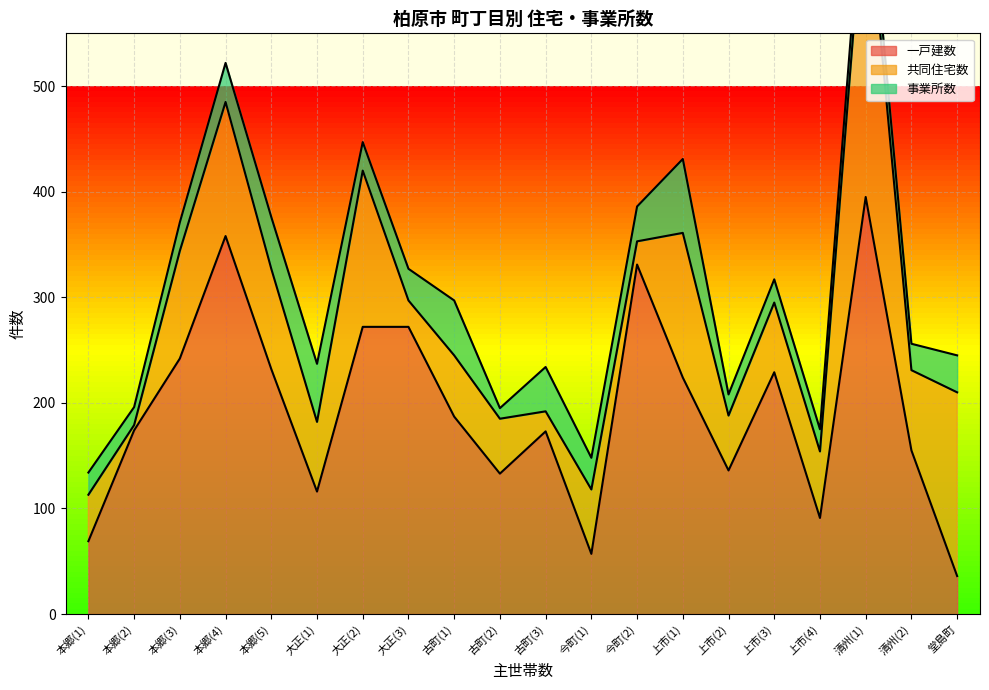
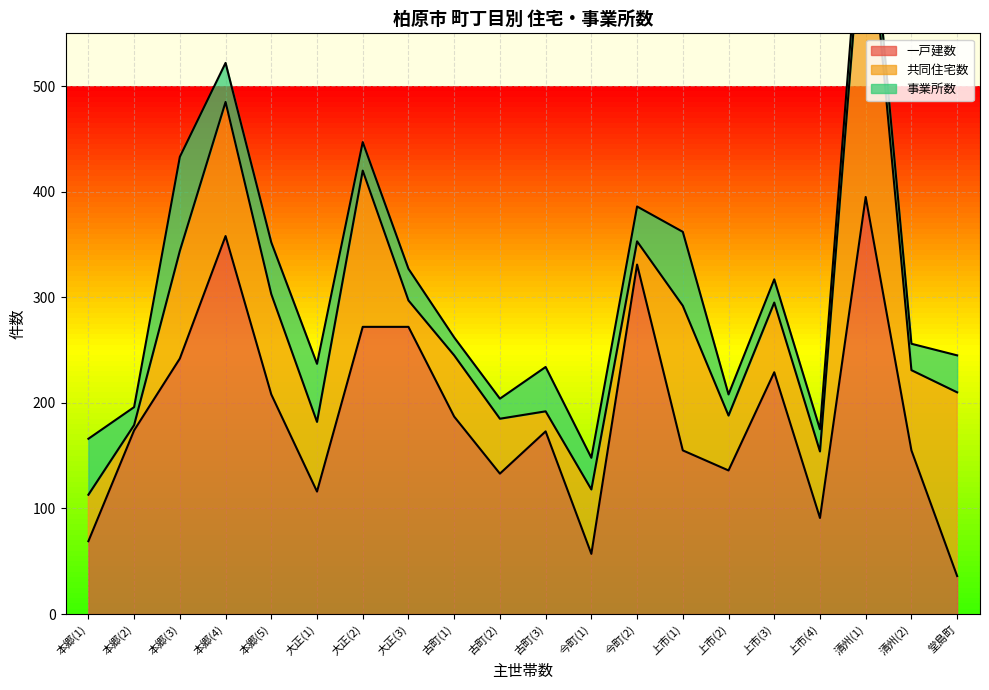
  {
    "一戸建数": {
      "本郷(1)": 69,
      "本郷(2)": 174,
      "本郷(3)": 242,
      "本郷(4)": 358,
-     "本郷(5)": 232,
+     "本郷(5)": 208,
      "大正(1)": 116,
      "大正(2)": 272,
      "大正(3)": 272,
      "古町(1)": 187,
      "古町(2)": 133,
      "古町(3)": 173,
      "今町(1)": 57,
      "今町(2)": 331,
-     "上市(1)": 224,
+     "上市(1)": 155,
      "上市(2)": 136,
      "上市(3)": 229,
      "上市(4)": 91,
      "清州(1)": 395,
      "清州(2)": 155,
      "堂島町": 36
    },
    "共同住宅数": {
      "本郷(1)": 44,
      "本郷(2)": 5,
      "本郷(3)": 102,
      "本郷(4)": 127,
      "本郷(5)": 95,
      "大正(1)": 66,
      "大正(2)": 148,
      "大正(3)": 25,
      "古町(1)": 58,
      "古町(2)": 52,
      "古町(3)": 19,
      "今町(1)": 61,
      "今町(2)": 22,
      "上市(1)": 137,
      "上市(2)": 52,
      "上市(3)": 66,
      "上市(4)": 63,
      "清州(2)": 76,
      "堂島町": 174
    },
    "事業所数": {
-     "本郷(1)": 21,
+     "本郷(1)": 53,
      "本郷(2)": 17,
-     "本郷(3)": 27,
+     "本郷(3)": 89,
      "本郷(4)": 37,
      "本郷(5)": 49,
      "大正(1)": 55,
      "大正(2)": 27,
      "大正(3)": 30,
-     "古町(1)": 52,
-     "古町(2)": 10,
+     "古町(1)": 17,
+     "古町(2)": 19,
      "古町(3)": 42,
      "今町(1)": 30,
      "今町(2)": 33,
      "上市(1)": 70,
      "上市(2)": 20,
      "上市(3)": 22,
      "上市(4)": 21,
      "清州(2)": 25,
      "堂島町": 35
    }
  }
